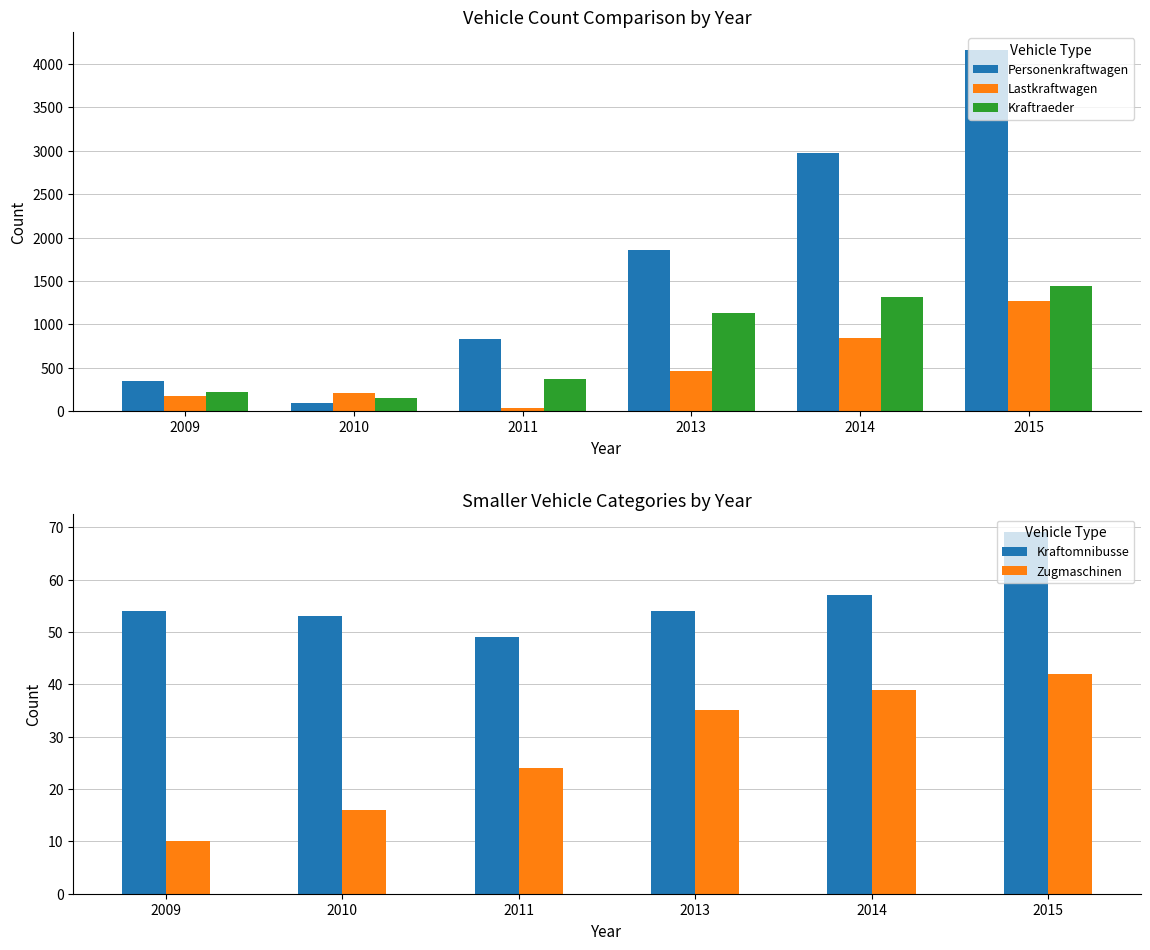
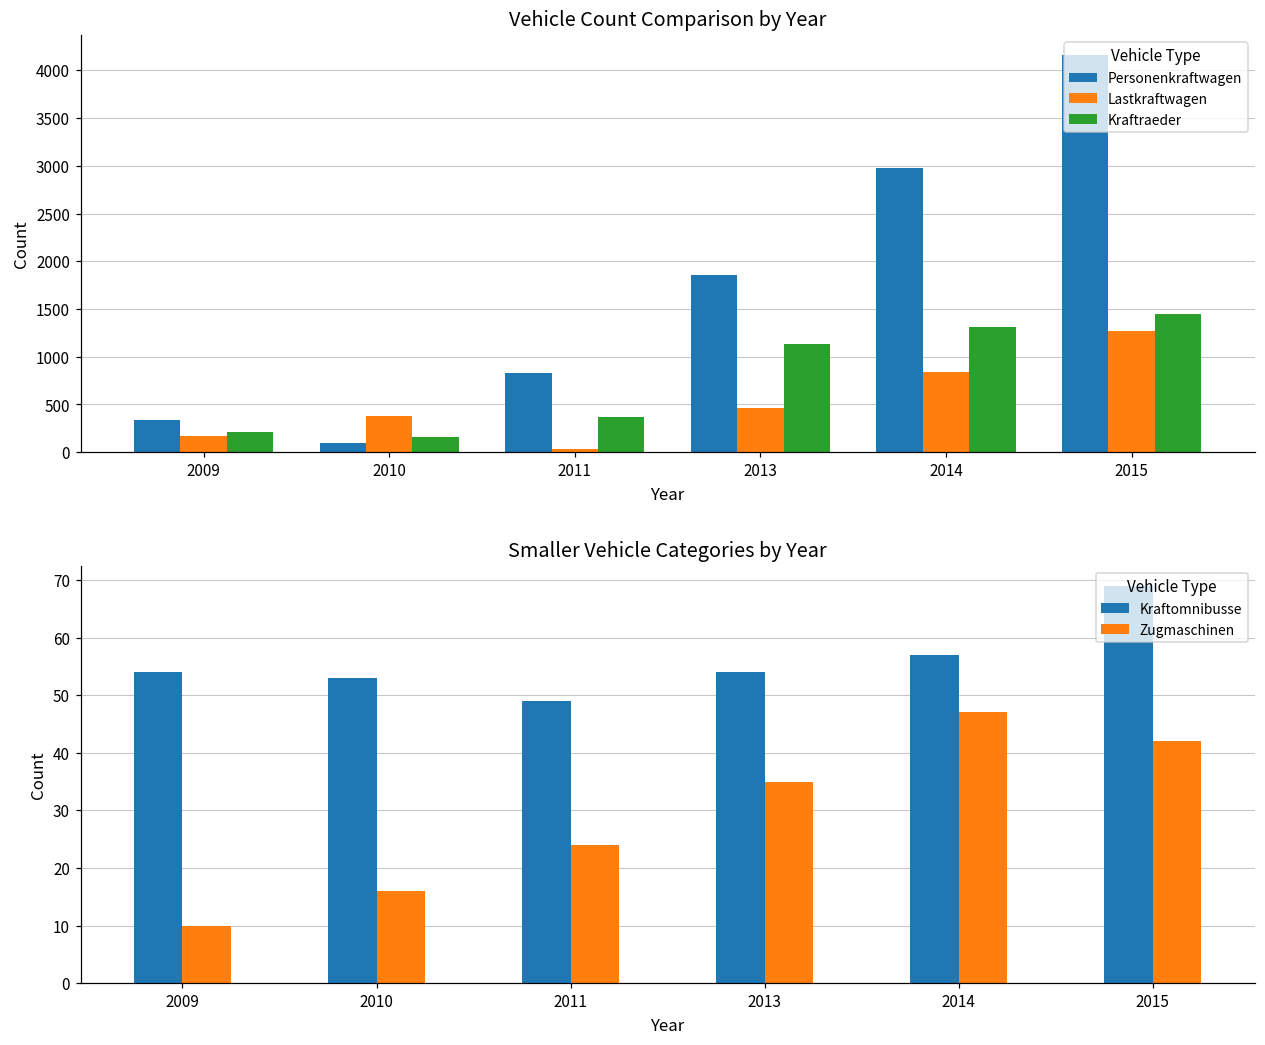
  {
    "Vehicle Count Comparison by Year": {
      "Personenkraftwagen": {
        "2009": 300,
        "2010": 100,
        "2011": 800,
        "2013": 1900,
        "2014": 3000
      },
      "Lastkraftwagen": {
        "2009": 200,
-       "2010": 200,
+       "2010": 400,
        "2011": 0,
        "2013": 500,
        "2014": 800,
        "2015": 1300
      },
      "Kraftraeder": {
        "2009": 200,
        "2010": 200,
        "2011": 400,
        "2013": 1100,
        "2014": 1300,
        "2015": 1400
      }
    },
    "Smaller Vehicle Categories by Year": {
      "Kraftomnibusse": {
        "2009": 54,
        "2010": 53,
        "2011": 49,
        "2013": 54,
        "2014": 57
      },
      "Zugmaschinen": {
        "2009": 10,
        "2010": 16,
        "2011": 24,
        "2013": 35,
-       "2014": 39,
+       "2014": 47,
        "2015": 42
      }
    }
  }
